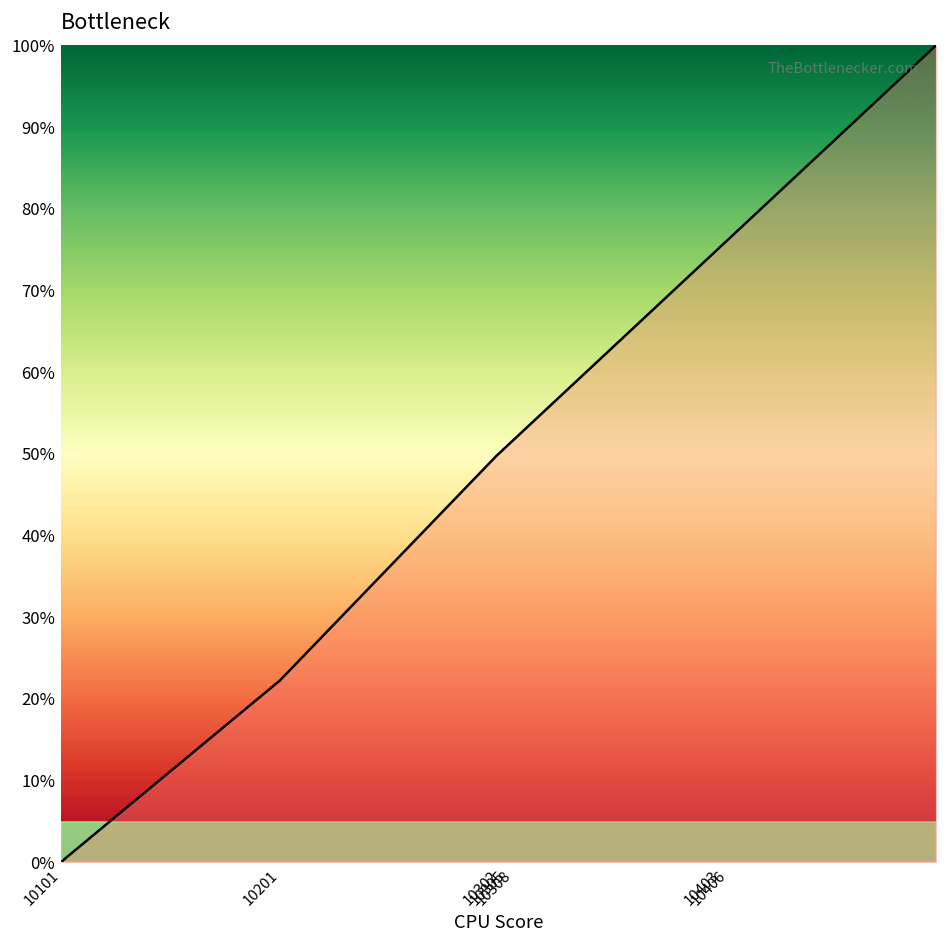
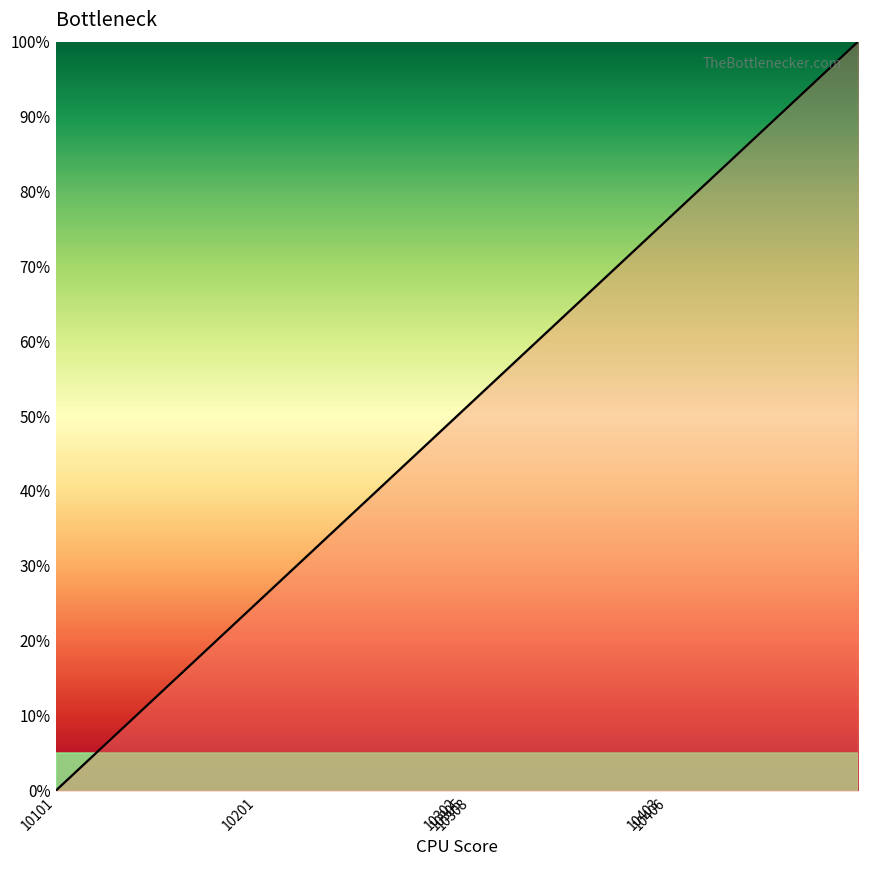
  {
-   "10201": "22%",
+   "10201": "25%",
    "10302": "50%",
    "10305": "51%",
    "10308": "52%",
    "10403": "76%",
    "10406": "76%"
  }
